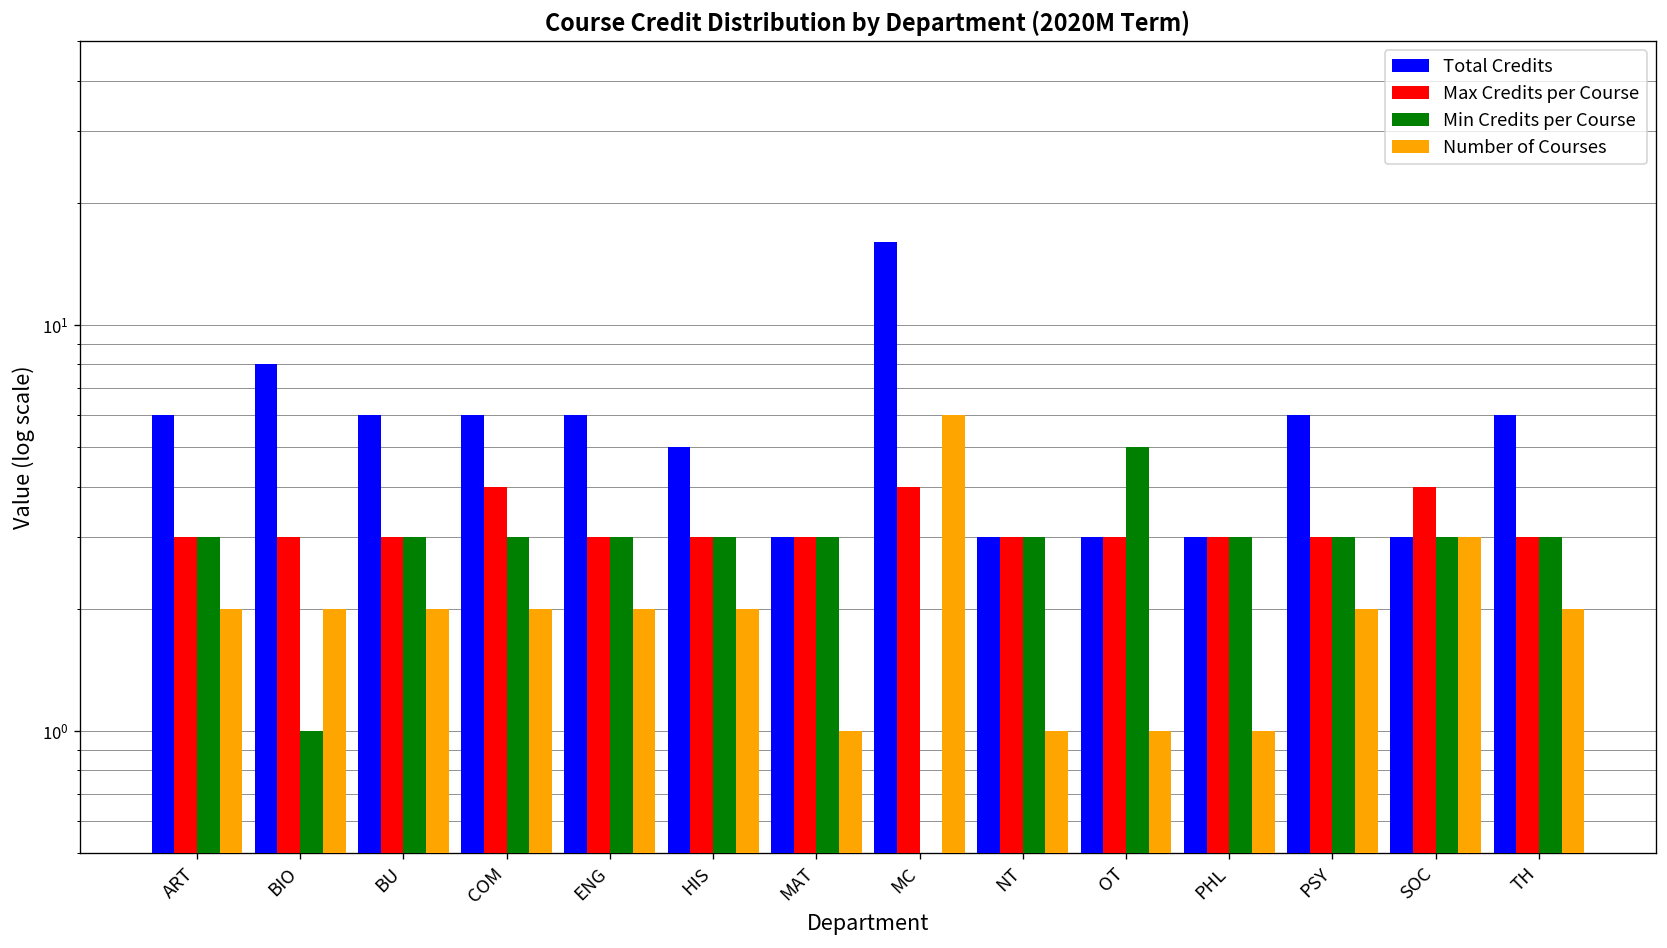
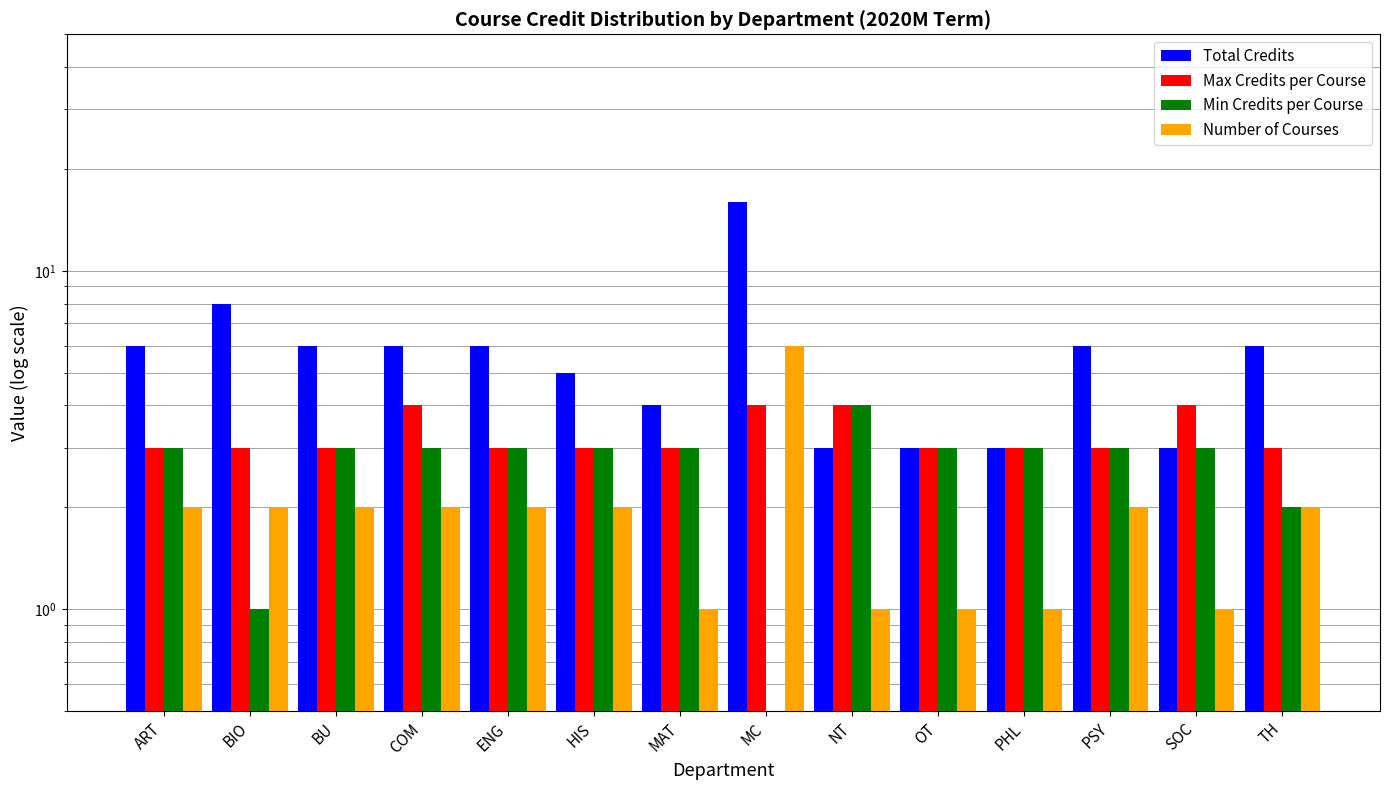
  {
    "Total Credits": {
      "ART": 6,
      "BIO": 8,
      "BU": 6,
      "COM": 6,
      "ENG": 6,
      "HIS": 5,
-     "MAT": 3,
+     "MAT": 4,
      "MC": 16,
      "NT": 3,
      "OT": 3,
      "PHL": 3,
      "PSY": 6,
      "SOC": 3,
      "TH": 6
    },
    "Max Credits per Course": {
      "ART": 3,
      "BIO": 3,
      "BU": 3,
      "COM": 4,
      "ENG": 3,
      "HIS": 3,
      "MAT": 3,
      "MC": 4,
-     "NT": 3,
+     "NT": 4,
      "OT": 3,
      "PHL": 3,
      "PSY": 3,
      "SOC": 4,
      "TH": 3
    },
    "Min Credits per Course": {
      "ART": 3,
      "BIO": 1,
      "BU": 3,
      "COM": 3,
      "ENG": 3,
      "HIS": 3,
      "MAT": 3,
-     "NT": 3,
-     "OT": 5,
+     "NT": 4,
+     "OT": 3,
      "PHL": 3,
      "PSY": 3,
      "SOC": 3,
-     "TH": 3
+     "TH": 2
    },
    "Number of Courses": {
      "ART": 2,
      "BIO": 2,
      "BU": 2,
      "COM": 2,
      "ENG": 2,
      "HIS": 2,
      "MAT": 1,
      "MC": 6,
      "NT": 1,
      "OT": 1,
      "PHL": 1,
      "PSY": 2,
-     "SOC": 3,
+     "SOC": 1,
      "TH": 2
    }
  }
